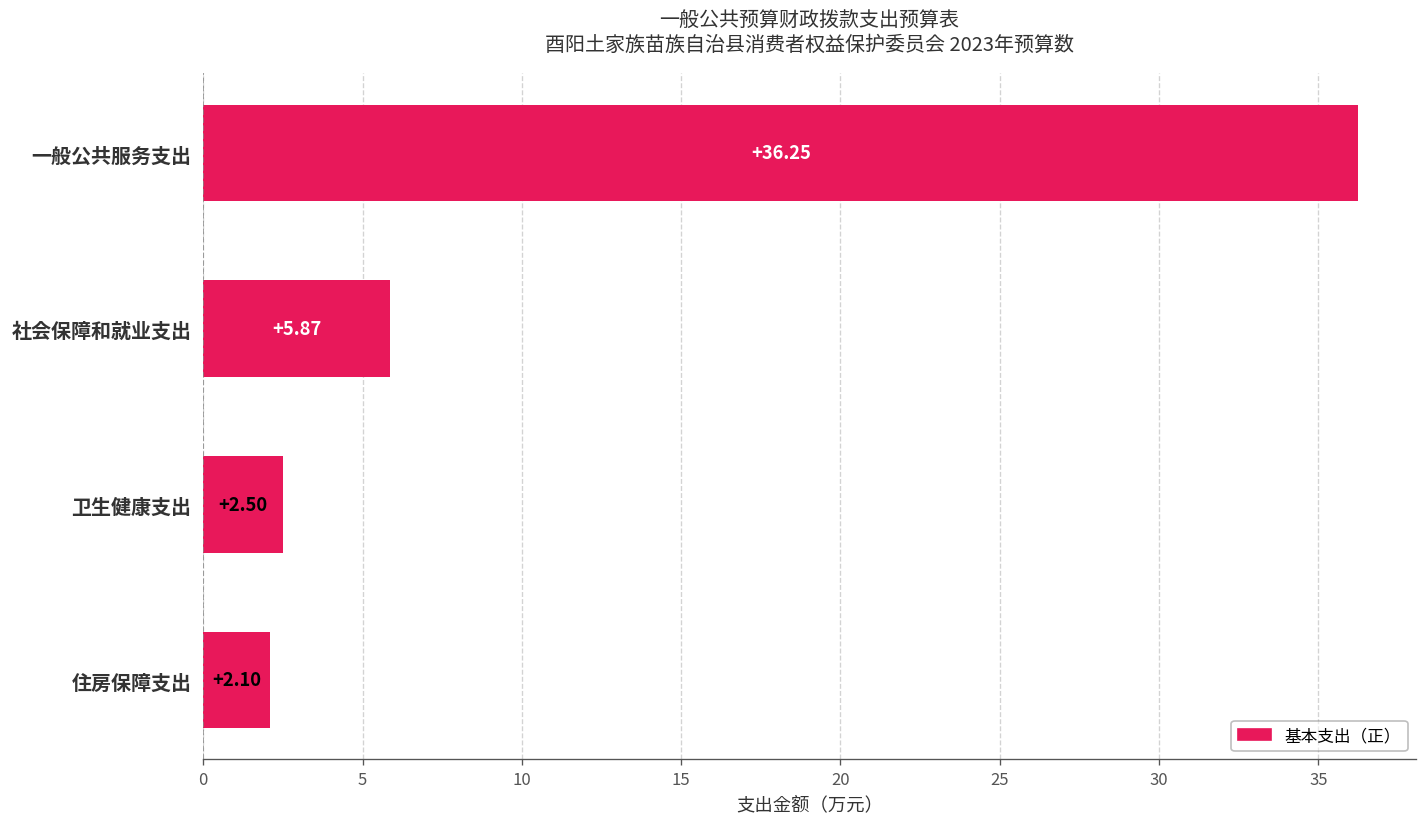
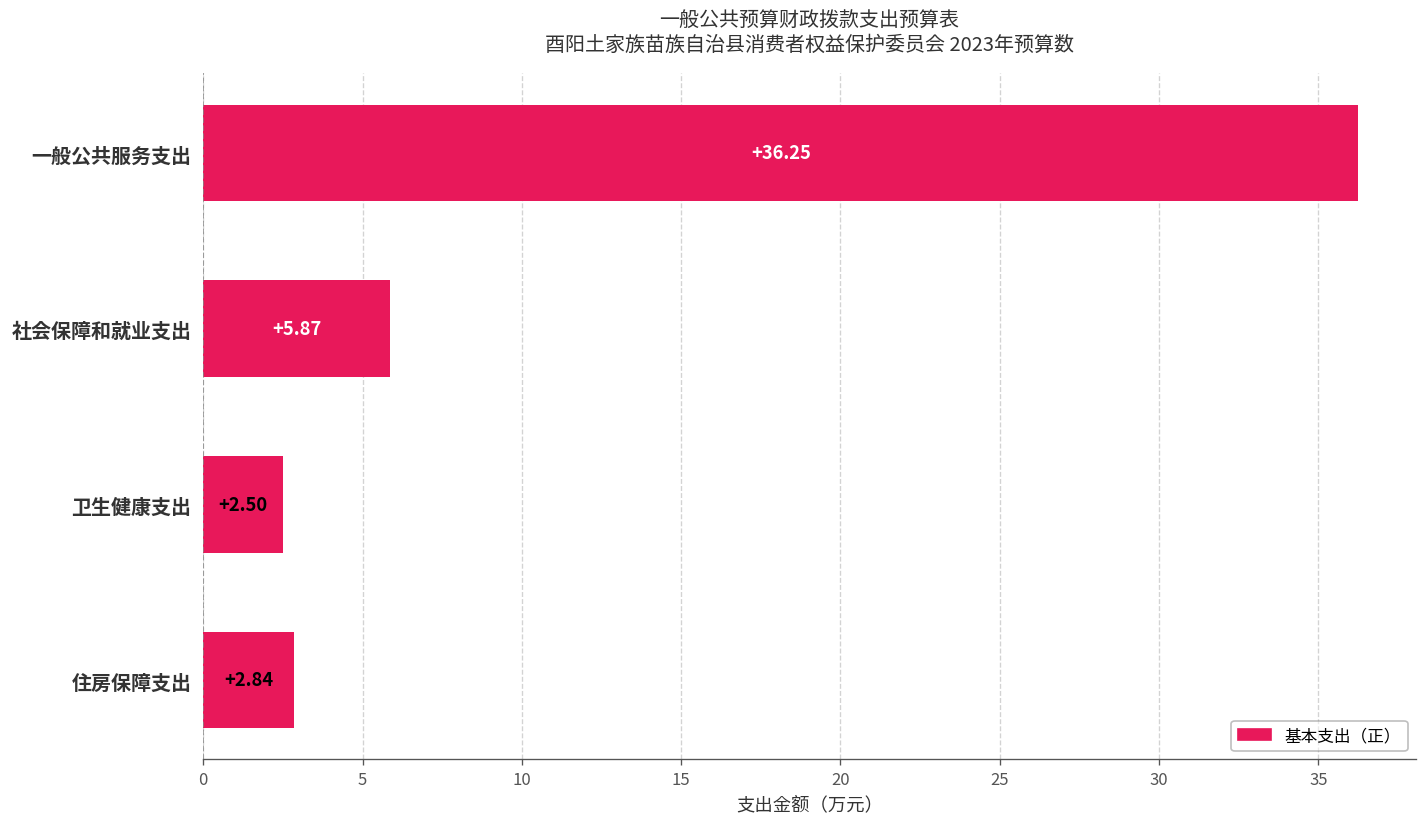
  {
    "一般公共服务支出": "+36.25",
    "社会保障和就业支出": "+5.87",
    "卫生健康支出": "+2.50",
-   "住房保障支出": "+2.10"
+   "住房保障支出": "+2.84"
  }
